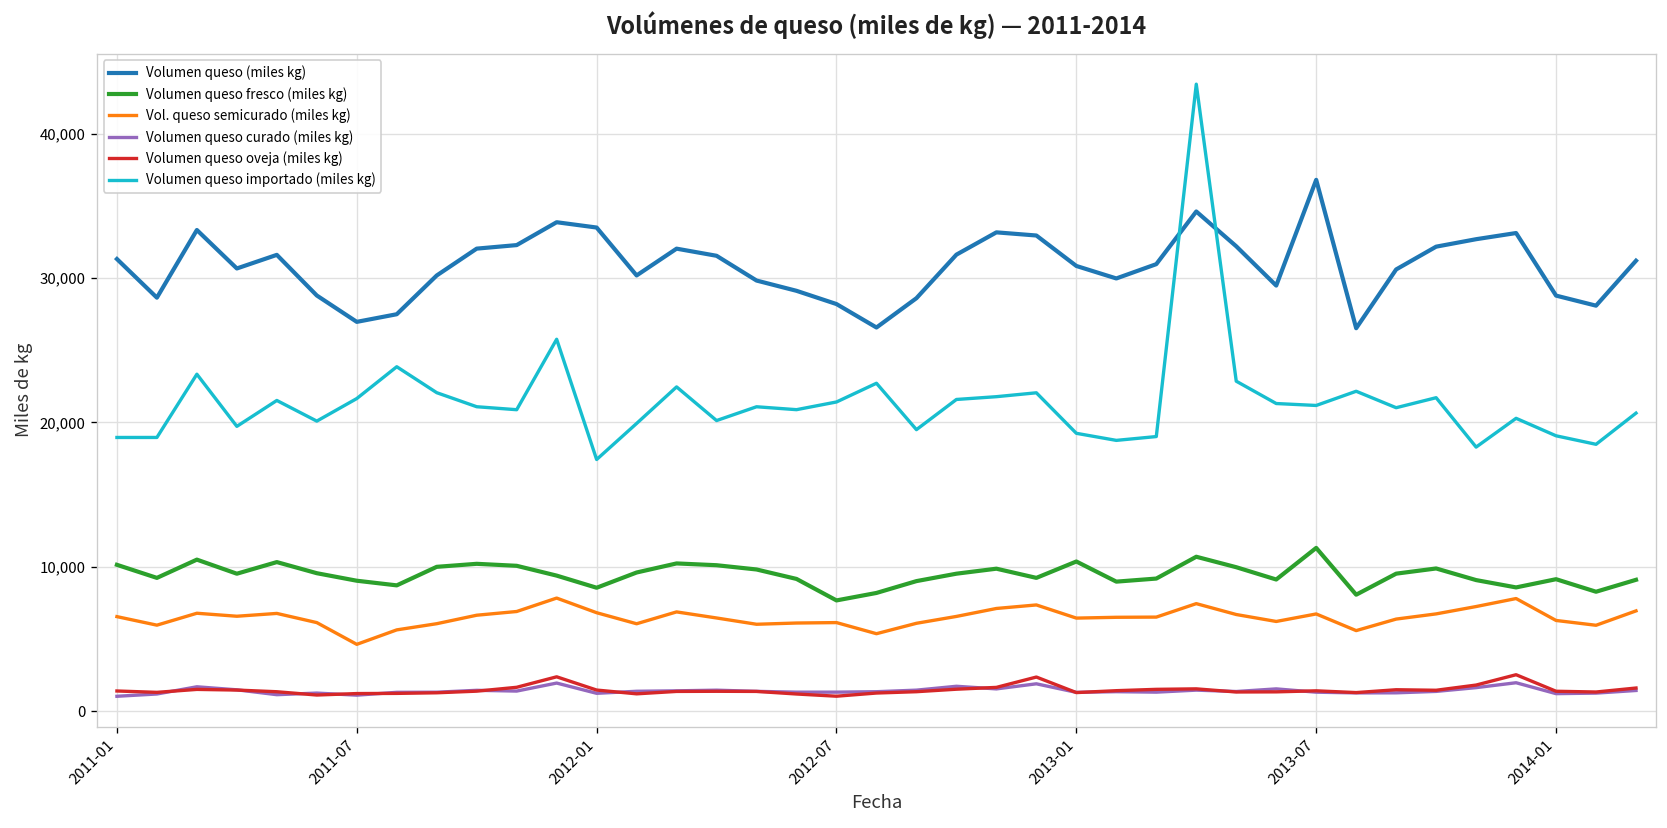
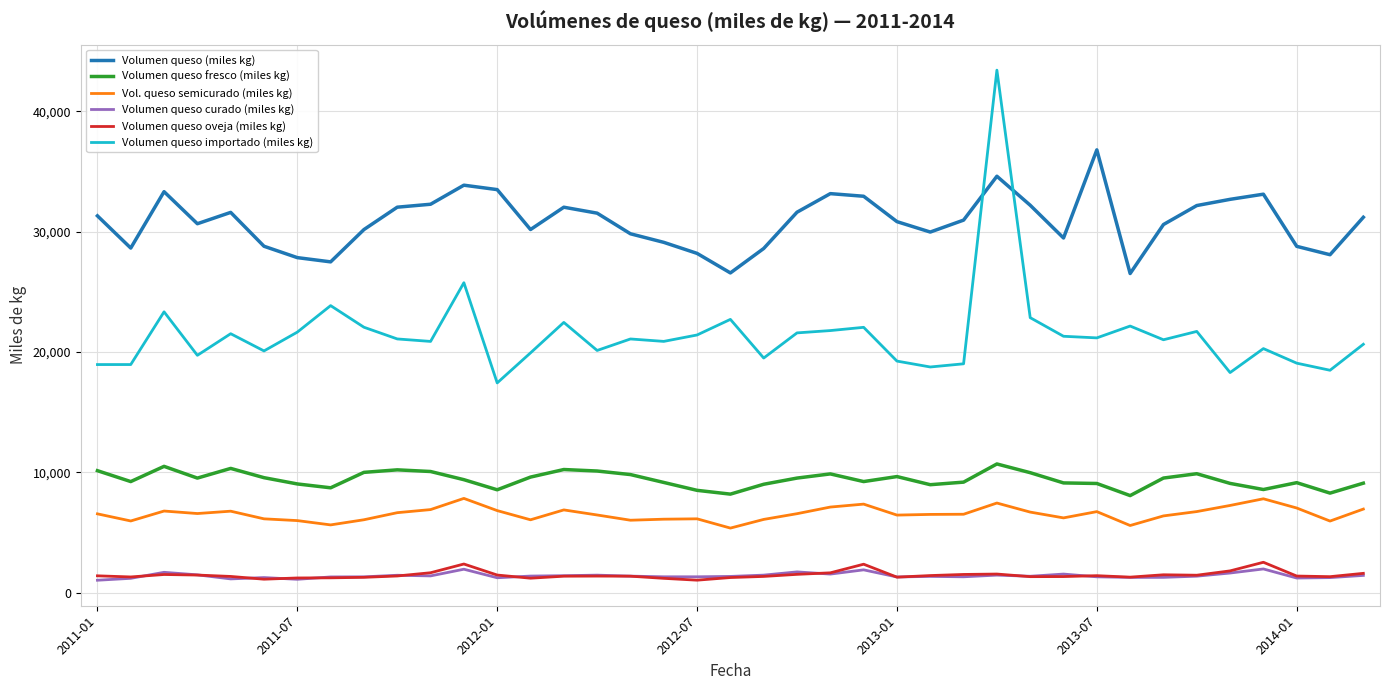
  {
    "Volumen queso (miles kg)": {
      "2011-01": "31,300",
-     "2011-07": "27,000",
+     "2011-07": "27,800",
      "2012-01": "33,500",
      "2012-07": "28,200",
      "2013-01": "30,800",
      "2013-07": "36,800",
      "2014-01": "28,800"
    },
    "Volumen queso fresco (miles kg)": {
      "2011-01": "10,100",
      "2011-07": "9,000",
      "2012-01": "8,600",
-     "2012-07": "7,700",
-     "2013-01": "10,400",
-     "2013-07": "11,300",
+     "2012-07": "8,500",
+     "2013-01": "9,600",
+     "2013-07": "9,100",
      "2014-01": "9,100"
    },
    "Vol. queso semicurado (miles kg)": {
      "2011-01": "6,600",
-     "2011-07": "4,600",
+     "2011-07": "6,000",
      "2012-01": "6,800",
      "2012-07": "6,100",
      "2013-01": "6,400",
      "2013-07": "6,700",
-     "2014-01": "6,300"
+     "2014-01": "7,000"
    },
    "Volumen queso curado (miles kg)": {
      "2011-01": "1,000",
      "2012-01": "1,200",
      "2012-07": "1,300"
    },
    "Volumen queso oveja (miles kg)": {
      "2011-01": "1,400",
      "2012-01": "1,500",
      "2012-07": "1,000"
    },
    "Volumen queso importado (miles kg)": {
      "2011-01": "19,000",
      "2011-07": "21,700",
      "2012-01": "17,400",
      "2012-07": "21,400",
      "2013-01": "19,200",
      "2013-07": "21,200",
      "2014-01": "19,100"
    }
  }
